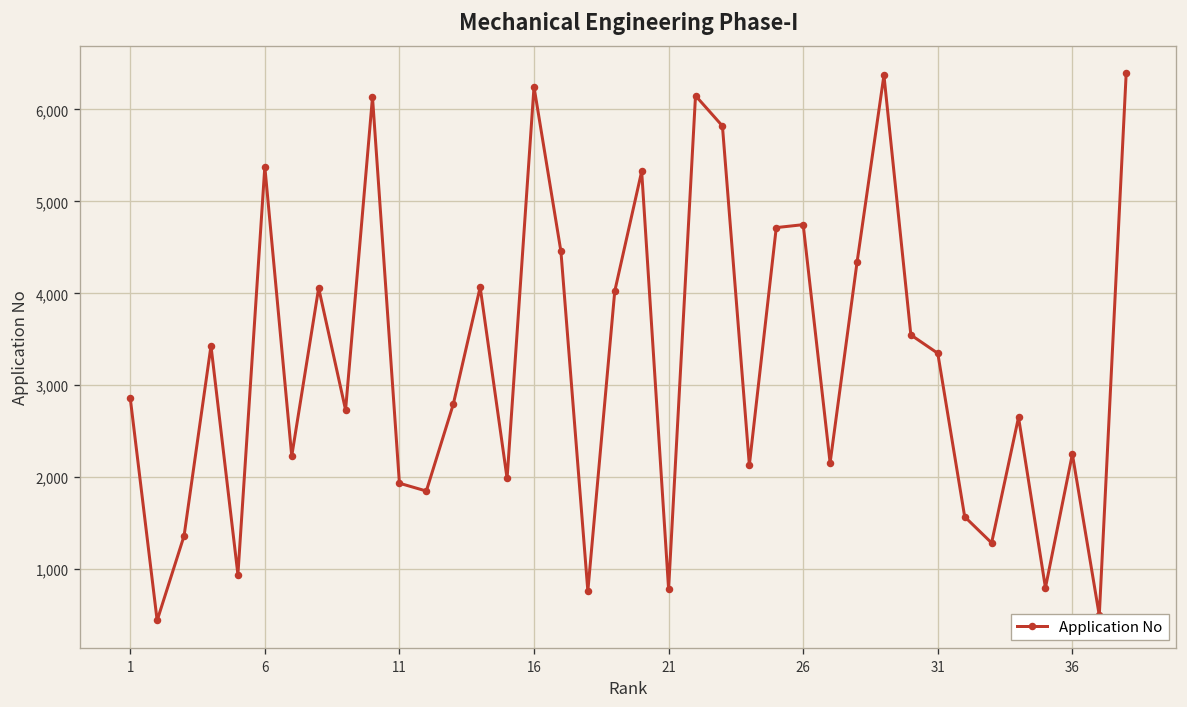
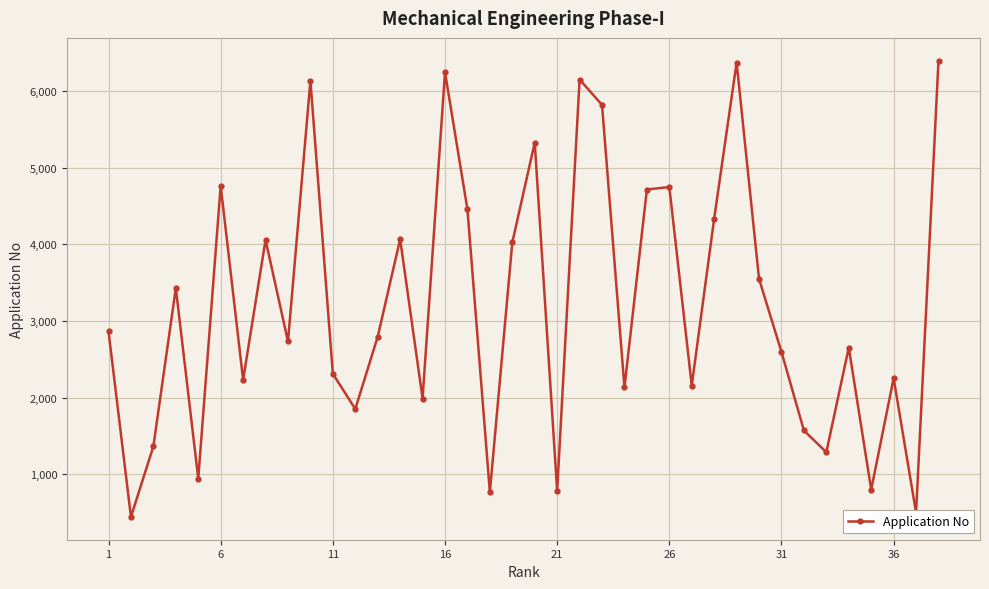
  {
    "1": "2,900",
-   "6": "5,400",
-   "11": "1,900",
+   "6": "4,800",
+   "11": "2,300",
    "16": "6,200",
    "21": "800",
    "26": "4,700",
-   "31": "3,300",
+   "31": "2,600",
    "36": "2,300"
  }
